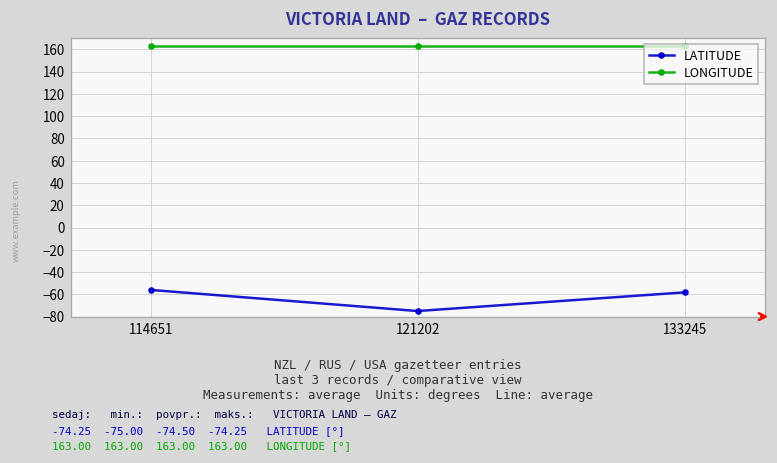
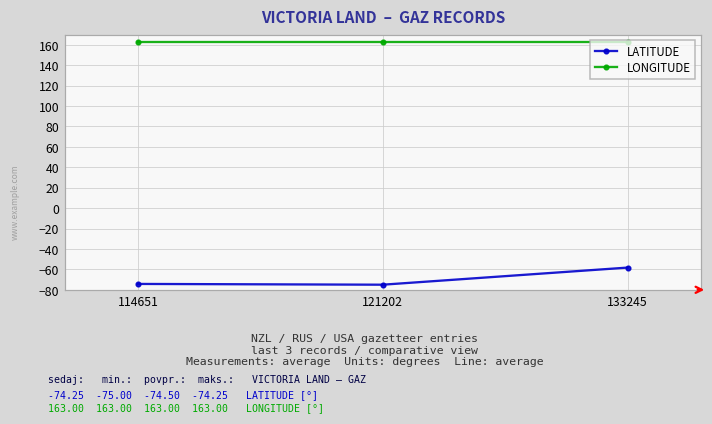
  {
    "LATITUDE": {
-     "114651": -60,
+     "114651": -70,
      "121202": -80,
      "133245": -60
    },
    "LONGITUDE": {
      "114651": 160,
      "121202": 160
    }
  }
